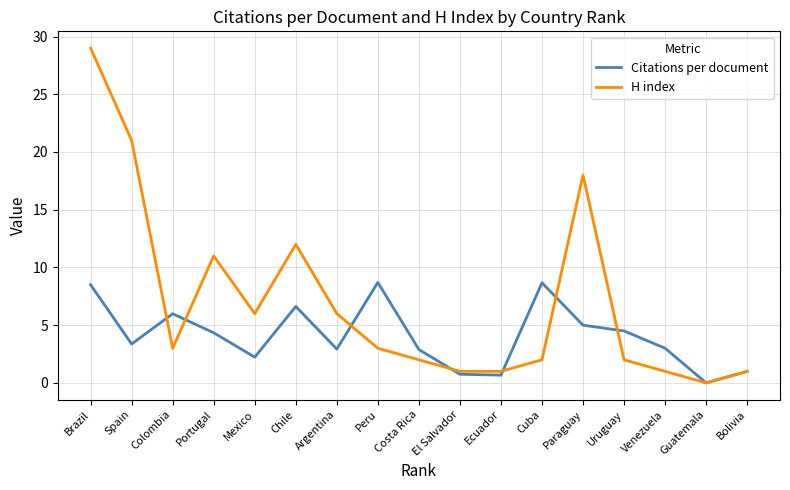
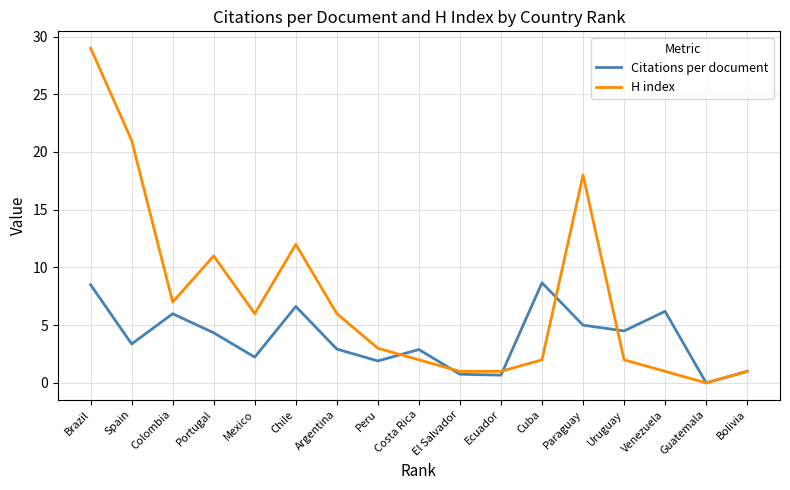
  {
    "Citations per document": {
      "Brazil": 8.5,
      "Spain": 3.4,
      "Colombia": 6.0,
      "Portugal": 4.3,
      "Mexico": 2.2,
      "Chile": 6.6,
      "Argentina": 2.9,
-     "Peru": 8.7,
+     "Peru": 1.9,
      "Costa Rica": 2.9,
      "El Salvador": 0.8,
      "Ecuador": 0.7,
      "Cuba": 8.7,
      "Paraguay": 5.0,
      "Uruguay": 4.5,
-     "Venezuela": 3.0
+     "Venezuela": 6.2
    },
    "H index": {
      "Brazil": 29,
      "Spain": 21,
-     "Colombia": 3,
+     "Colombia": 7,
      "Portugal": 11,
      "Mexico": 6,
      "Chile": 12,
      "Argentina": 6,
      "Peru": 3,
      "Costa Rica": 2,
      "El Salvador": 1,
      "Ecuador": 1,
      "Cuba": 2,
      "Paraguay": 18,
      "Uruguay": 2,
      "Venezuela": 1
    }
  }
